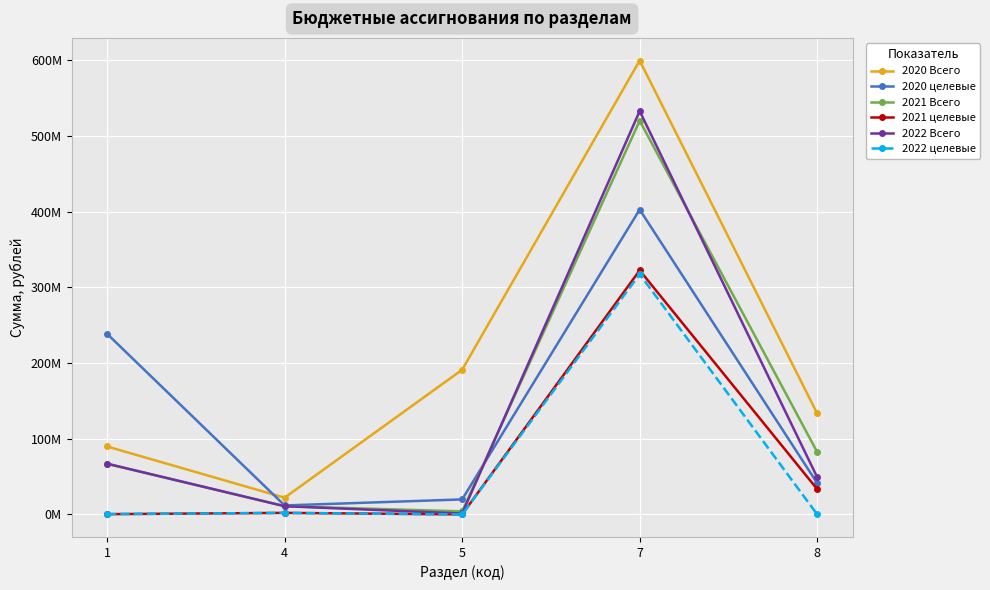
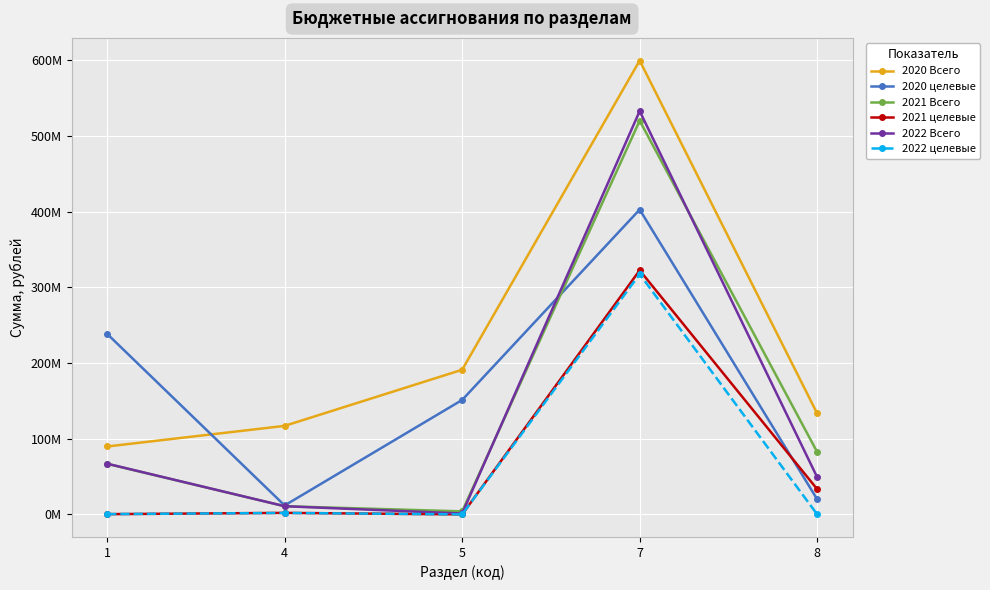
  {
    "2020 Всего": {
      "1": 90000000,
-     "4": 20000000,
+     "4": 120000000,
      "5": 190000000,
      "7": 600000000,
      "8": 130000000
    },
    "2020 целевые": {
      "1": 240000000,
-     "5": 20000000,
+     "5": 150000000,
      "7": 400000000,
-     "8": 40000000
+     "8": 20000000
    },
    "2021 Всего": {
      "7": 520000000,
      "8": 80000000
    },
    "2021 целевые": {
      "7": 320000000,
      "8": 30000000
    },
    "2022 Всего": {
      "7": 530000000,
      "8": 50000000
    },
    "2022 целевые": {
      "7": 320000000,
      "8": 0
    }
  }
